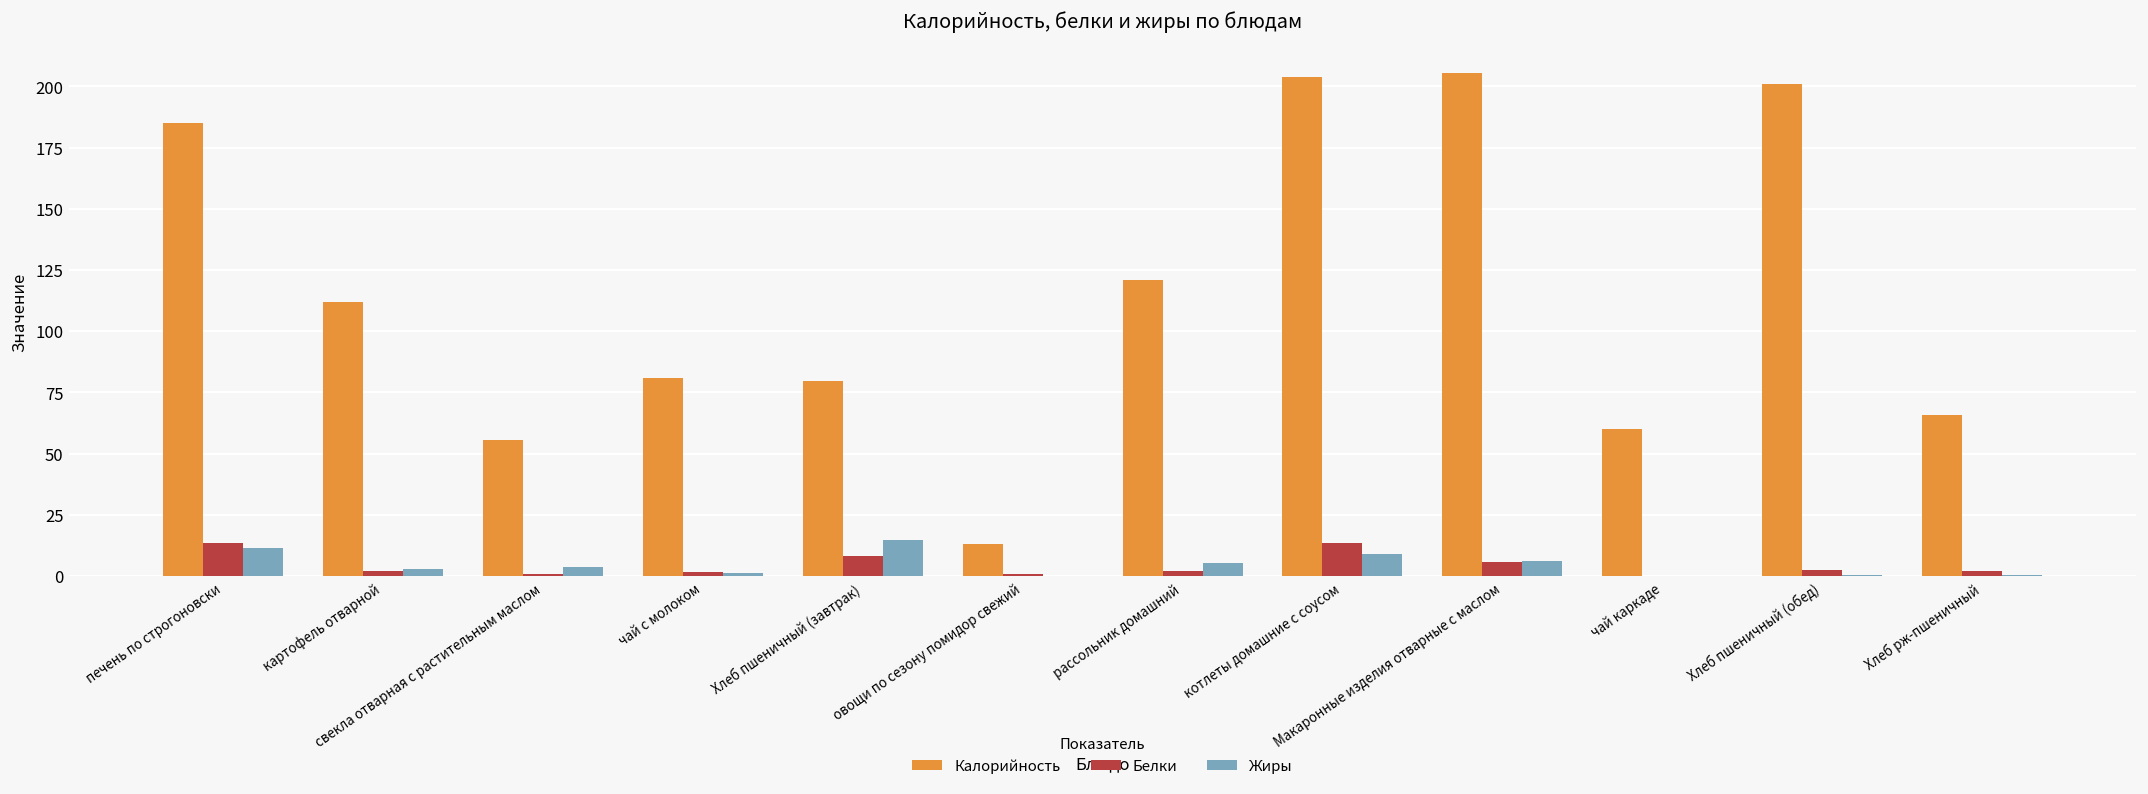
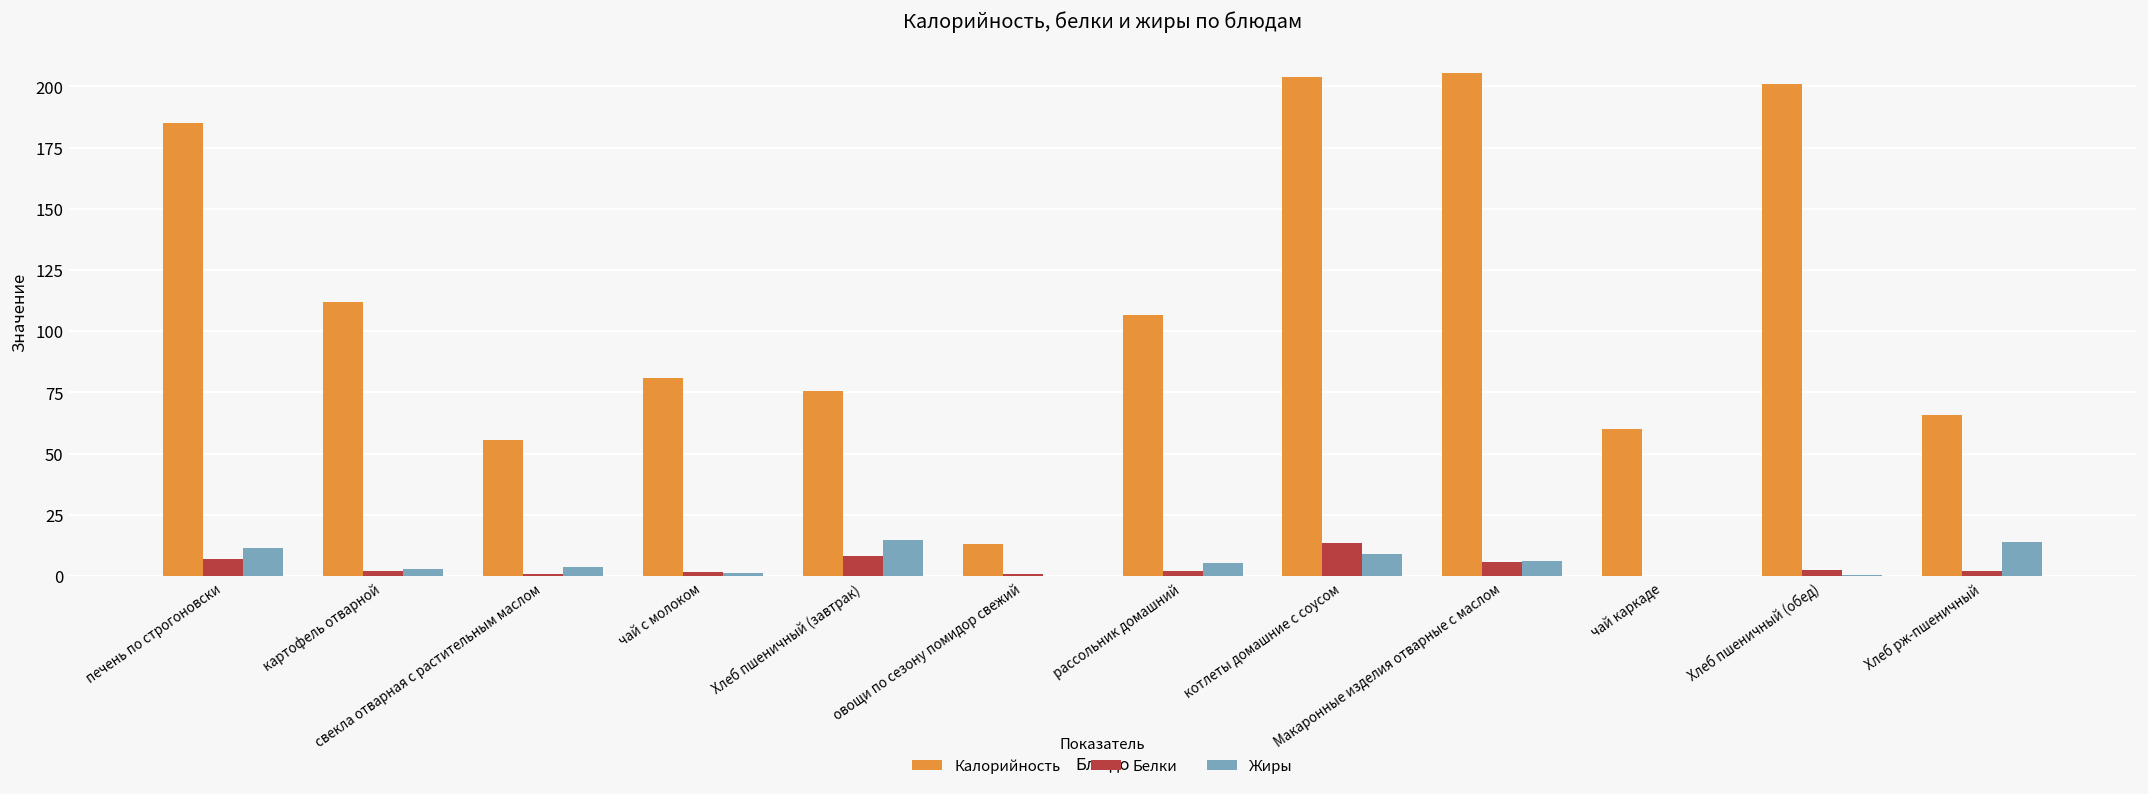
  {
    "Калорийность": {
      "печень по строгоновски": 185,
      "картофель отварной": 112,
      "свекла отварная с растительным маслом": 56,
      "чай с молоком": 81,
-     "Хлеб пшеничный (завтрак)": 80,
+     "Хлеб пшеничный (завтрак)": 75,
      "овощи по сезону помидор свежий": 13,
-     "рассольник домашний": 121,
+     "рассольник домашний": 107,
      "котлеты домашние с соусом": 204,
      "Макаронные изделия отварные с маслом": 206,
      "чай каркаде": 60,
      "Хлеб пшеничный (обед)": 201,
      "Хлеб рж-пшеничный": 66
    },
    "Белки": {
-     "печень по строгоновски": 13,
+     "печень по строгоновски": 7,
      "картофель отварной": 2,
      "чай с молоком": 2,
      "Хлеб пшеничный (завтрак)": 8,
      "рассольник домашний": 2,
      "котлеты домашние с соусом": 14,
      "Макаронные изделия отварные с маслом": 6,
      "Хлеб пшеничный (обед)": 2,
      "Хлеб рж-пшеничный": 2
    },
    "Жиры": {
      "печень по строгоновски": 11,
      "картофель отварной": 3,
      "свекла отварная с растительным маслом": 4,
      "чай с молоком": 1,
      "Хлеб пшеничный (завтрак)": 15,
      "рассольник домашний": 5,
      "котлеты домашние с соусом": 9,
      "Макаронные изделия отварные с маслом": 6,
-     "Хлеб рж-пшеничный": 0
+     "Хлеб рж-пшеничный": 14
    }
  }
